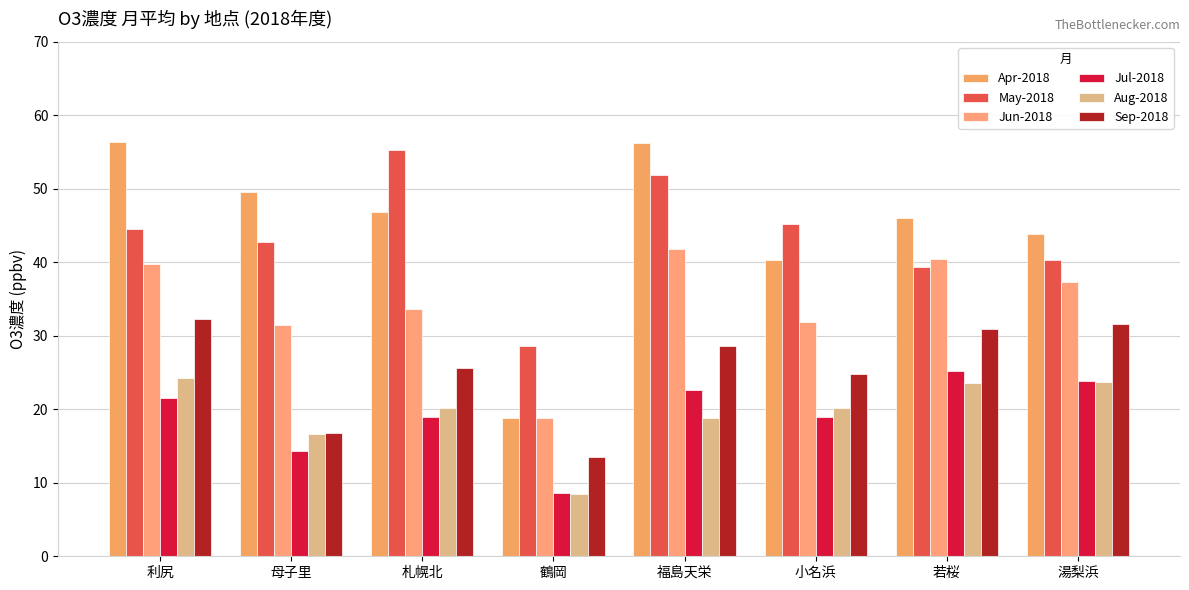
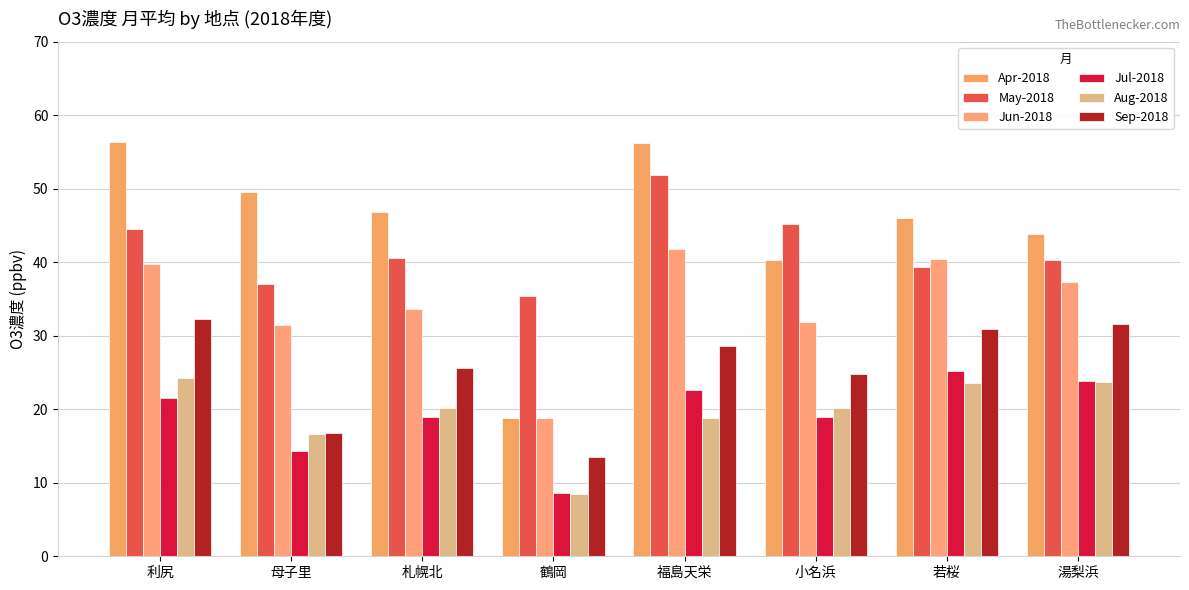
  {
    "May-2018": {
      "利尻": 45,
-     "母子里": 43,
-     "札幌北": 55,
-     "鶴岡": 29,
+     "母子里": 37,
+     "札幌北": 41,
+     "鶴岡": 35,
      "福島天栄": 52,
      "小名浜": 45,
      "若桜": 39,
      "湯梨浜": 40
    }
  }
